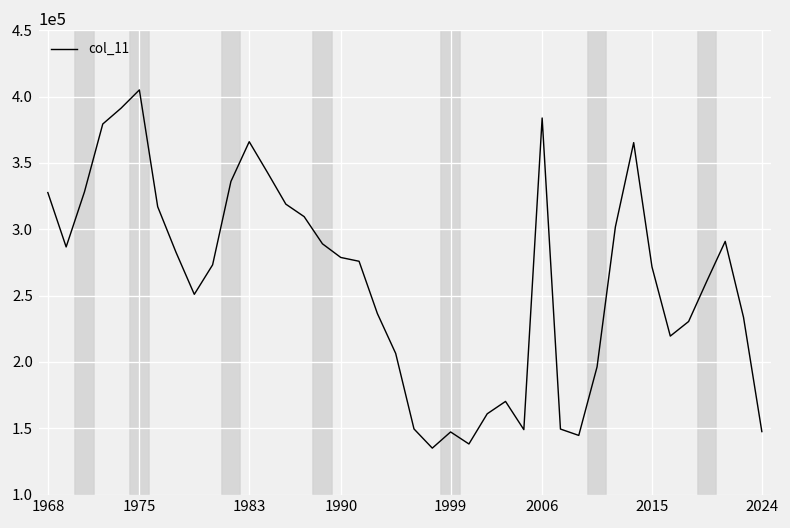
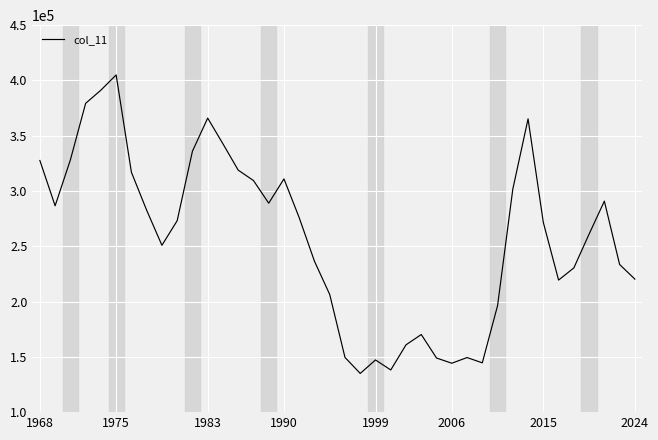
  {
    "1968": 328000,
    "1975": 405000,
    "1983": 366000,
-   "1990": 279000,
+   "1990": 311000,
    "1999": 147000,
-   "2006": 384000,
+   "2006": 144000,
    "2015": 272000,
-   "2024": 147000
+   "2024": 220000
  }
